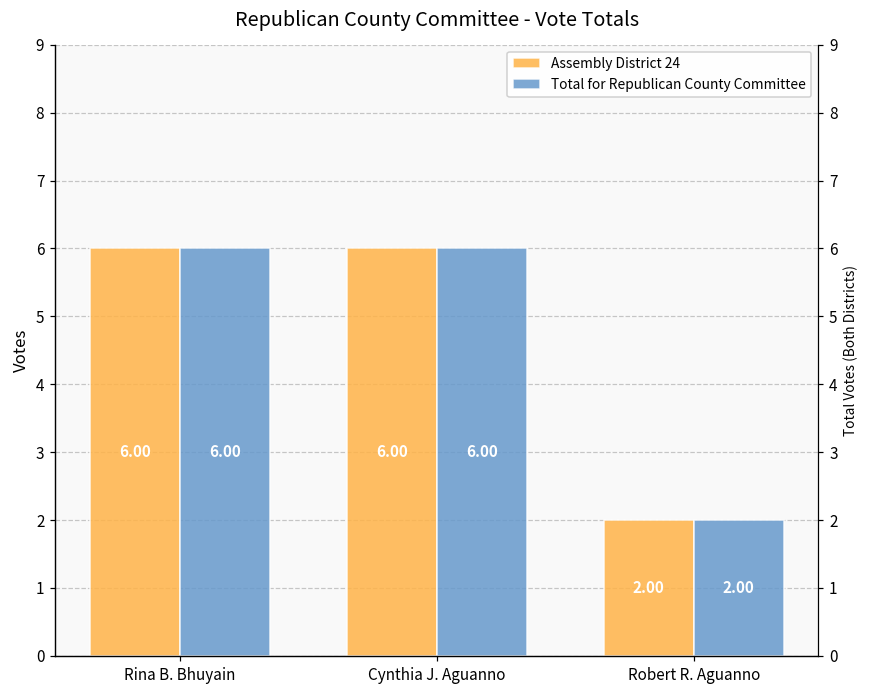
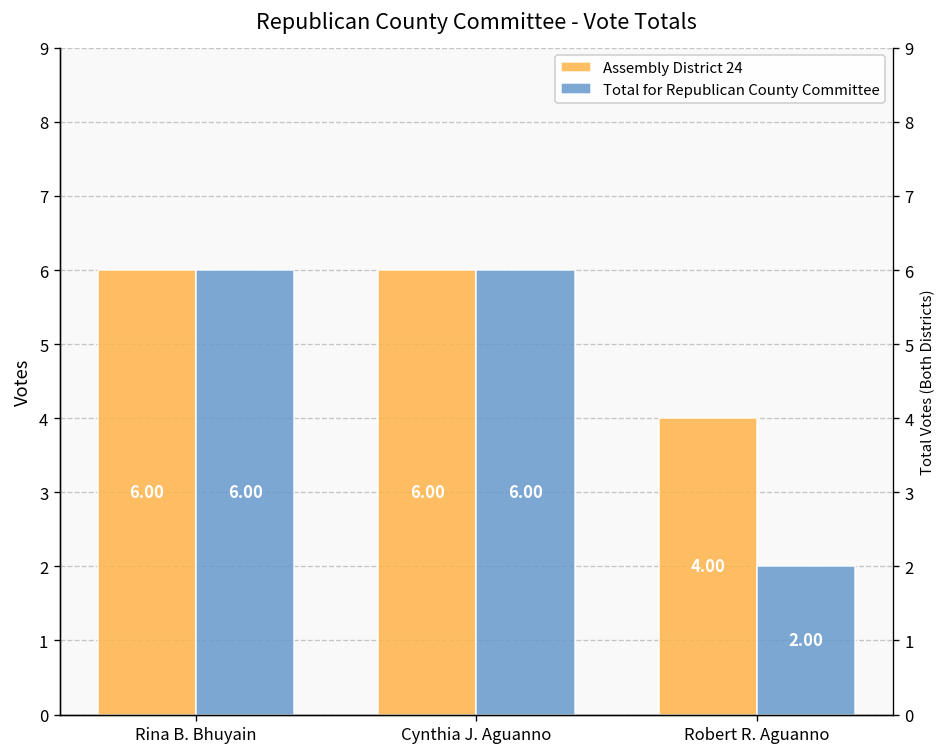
  {
    "Assembly District 24": {
      "Rina B. Bhuyain": 6.00,
      "Cynthia J. Aguanno": 6.00,
-     "Robert R. Aguanno": 2.00
+     "Robert R. Aguanno": 4.00
    },
    "Total for Republican County Committee": {
      "Rina B. Bhuyain": 6.00,
      "Cynthia J. Aguanno": 6.00,
      "Robert R. Aguanno": 2.00
    }
  }
